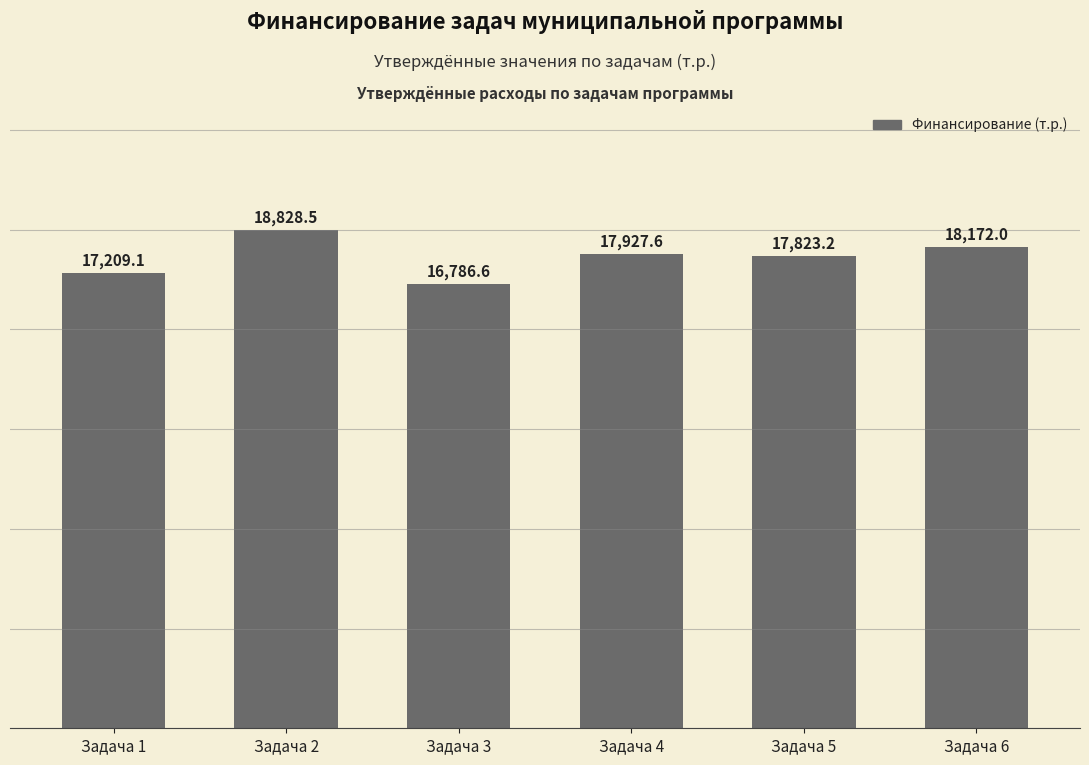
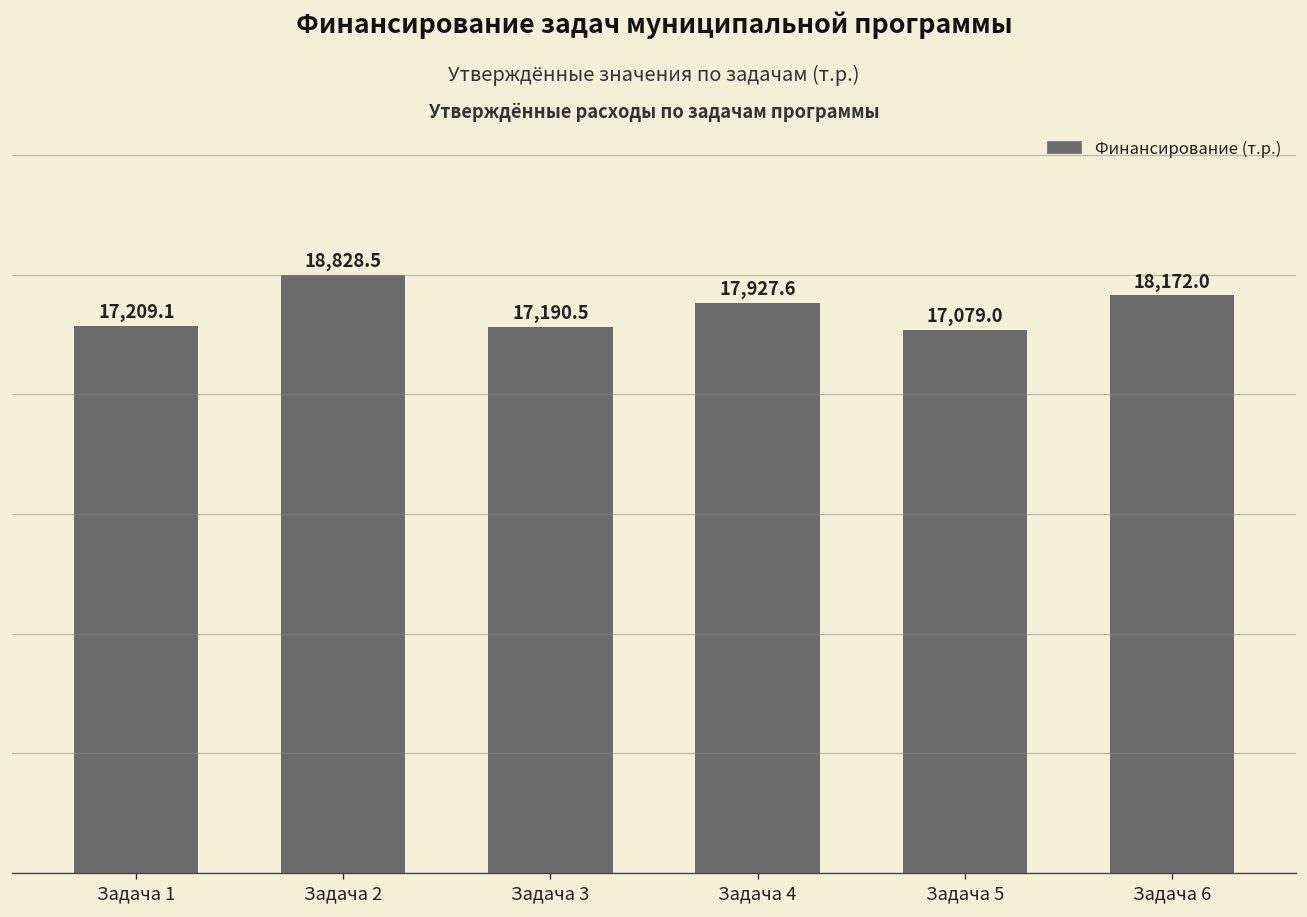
  {
    "Задача 1": "17,209.1",
    "Задача 2": "18,828.5",
-   "Задача 3": "16,786.6",
+   "Задача 3": "17,190.5",
    "Задача 4": "17,927.6",
-   "Задача 5": "17,823.2",
+   "Задача 5": "17,079.0",
    "Задача 6": "18,172.0"
  }
